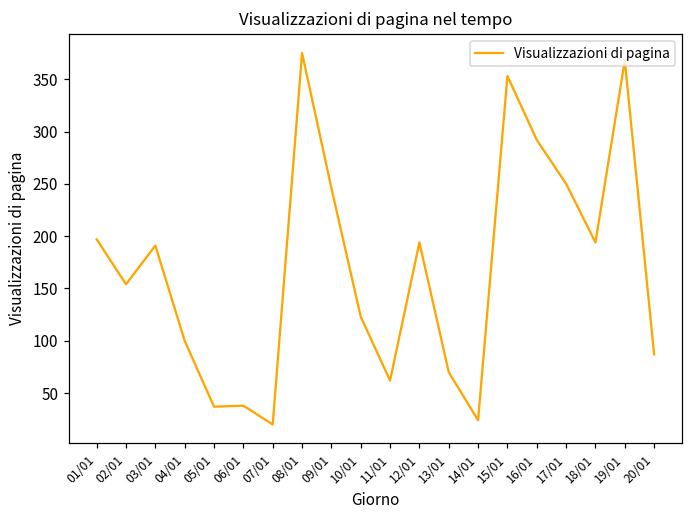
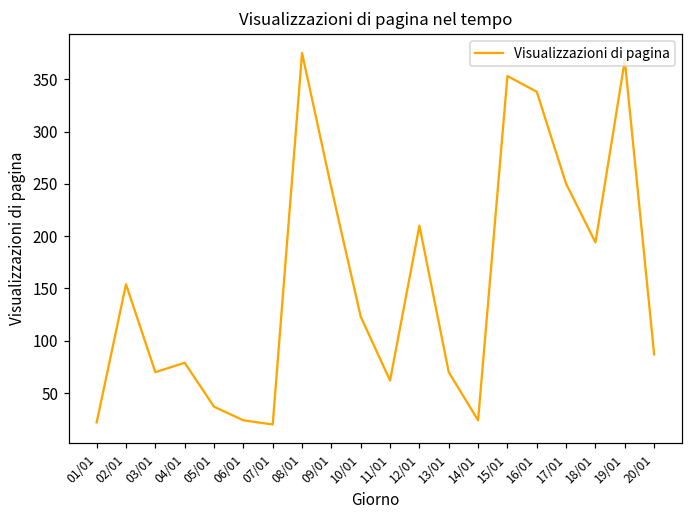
  {
-   "01/01": 200,
+   "01/01": 20,
    "02/01": 150,
-   "03/01": 190,
-   "04/01": 100,
+   "03/01": 70,
+   "04/01": 80,
    "05/01": 40,
-   "06/01": 40,
+   "06/01": 20,
    "07/01": 20,
    "08/01": 380,
    "09/01": 250,
    "10/01": 120,
    "11/01": 60,
-   "12/01": 190,
+   "12/01": 210,
    "13/01": 70,
    "14/01": 20,
    "15/01": 350,
-   "16/01": 290,
+   "16/01": 340,
    "17/01": 250,
    "18/01": 190,
    "20/01": 90
  }
